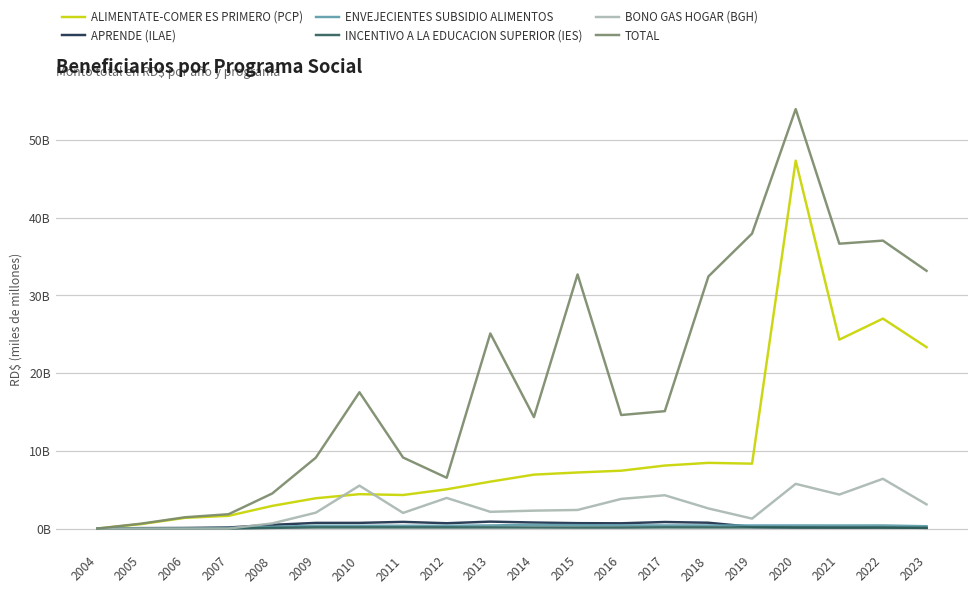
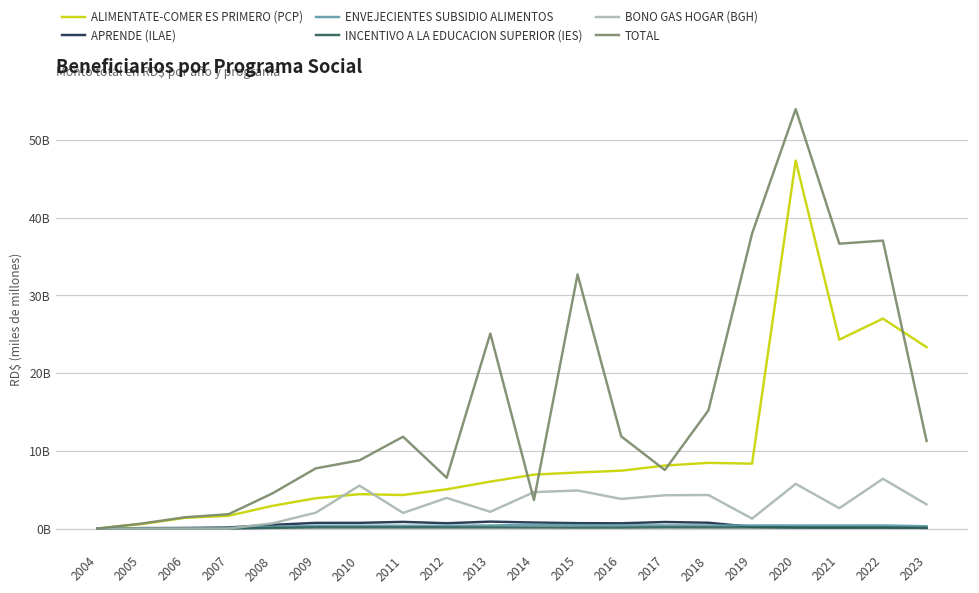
  {
    "ALIMENTATE-COMER ES PRIMERO (PCP)": {
      "2008": 3000000000,
      "2009": 4000000000,
      "2010": 4000000000,
      "2011": 4000000000,
      "2012": 5000000000,
      "2013": 6000000000,
      "2014": 7000000000,
      "2015": 7000000000,
      "2016": 7000000000,
      "2017": 8000000000,
      "2018": 8000000000,
      "2019": 8000000000,
      "2020": 47000000000,
      "2021": 24000000000,
      "2022": 27000000000,
      "2023": 23000000000
    },
    "BONO GAS HOGAR (BGH)": {
      "2009": 2000000000,
      "2010": 6000000000,
      "2011": 2000000000,
      "2012": 4000000000,
      "2013": 2000000000,
-     "2014": 2000000000,
-     "2015": 2000000000,
+     "2014": 5000000000,
+     "2015": 5000000000,
      "2016": 4000000000,
      "2017": 4000000000,
-     "2018": 3000000000,
+     "2018": 4000000000,
      "2019": 1000000000,
      "2020": 6000000000,
-     "2021": 4000000000,
+     "2021": 3000000000,
      "2022": 6000000000,
      "2023": 3000000000
    },
    "TOTAL": {
      "2008": 5000000000,
-     "2009": 9000000000,
-     "2010": 18000000000,
-     "2011": 9000000000,
+     "2009": 8000000000,
+     "2010": 9000000000,
+     "2011": 12000000000,
      "2012": 7000000000,
      "2013": 25000000000,
-     "2014": 14000000000,
+     "2014": 4000000000,
      "2015": 33000000000,
-     "2016": 15000000000,
-     "2017": 15000000000,
-     "2018": 32000000000,
+     "2016": 12000000000,
+     "2017": 8000000000,
+     "2018": 15000000000,
      "2019": 38000000000,
      "2020": 54000000000,
      "2021": 37000000000,
      "2022": 37000000000,
-     "2023": 33000000000
+     "2023": 11000000000
    }
  }
